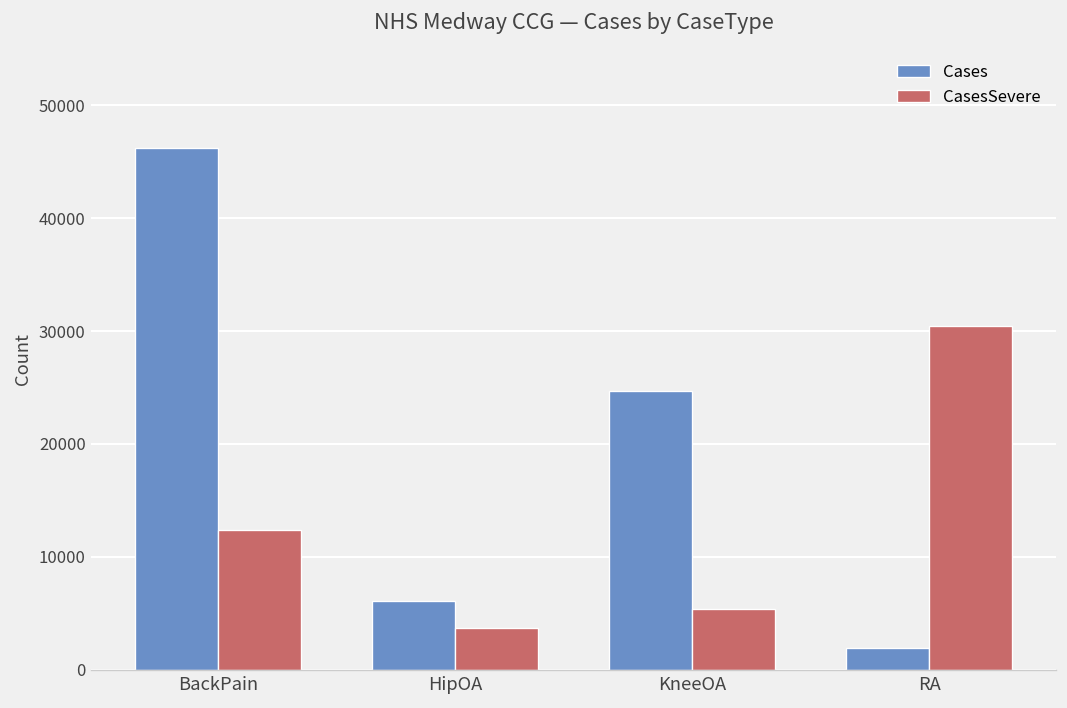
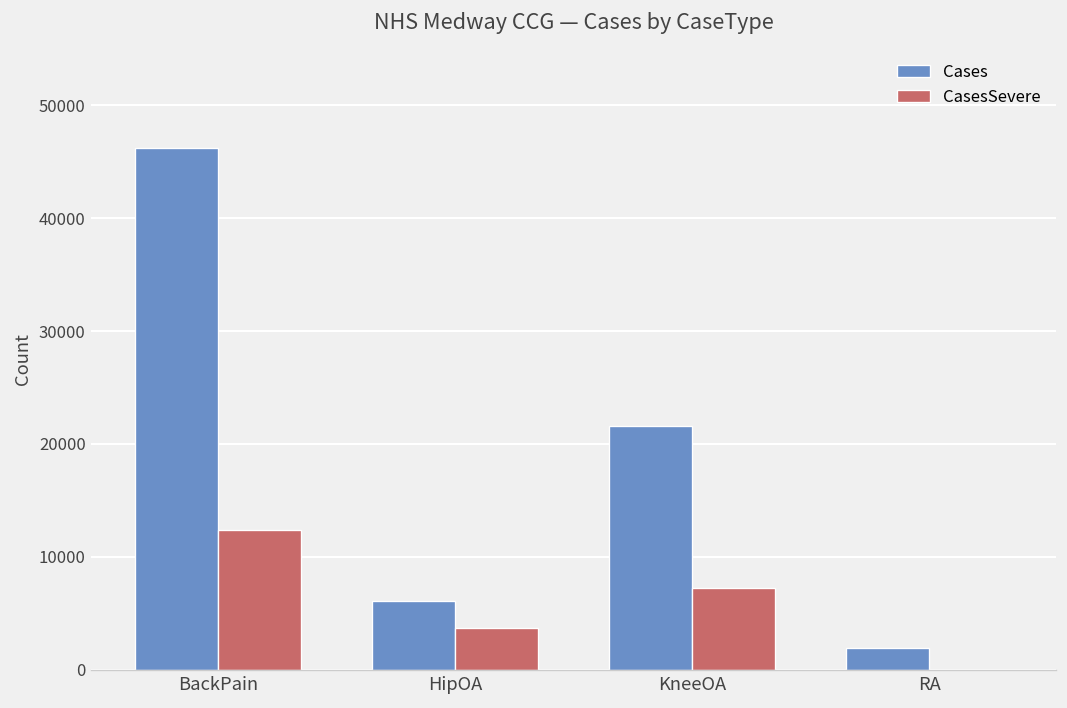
  {
    "Cases": {
      "BackPain": 46000,
      "HipOA": 6000,
-     "KneeOA": 25000,
+     "KneeOA": 22000,
      "RA": 2000
    },
    "CasesSevere": {
      "BackPain": 12000,
      "HipOA": 4000,
-     "KneeOA": 5000,
-     "RA": 30000
+     "KneeOA": 7000,
+     "RA": 0
    }
  }
